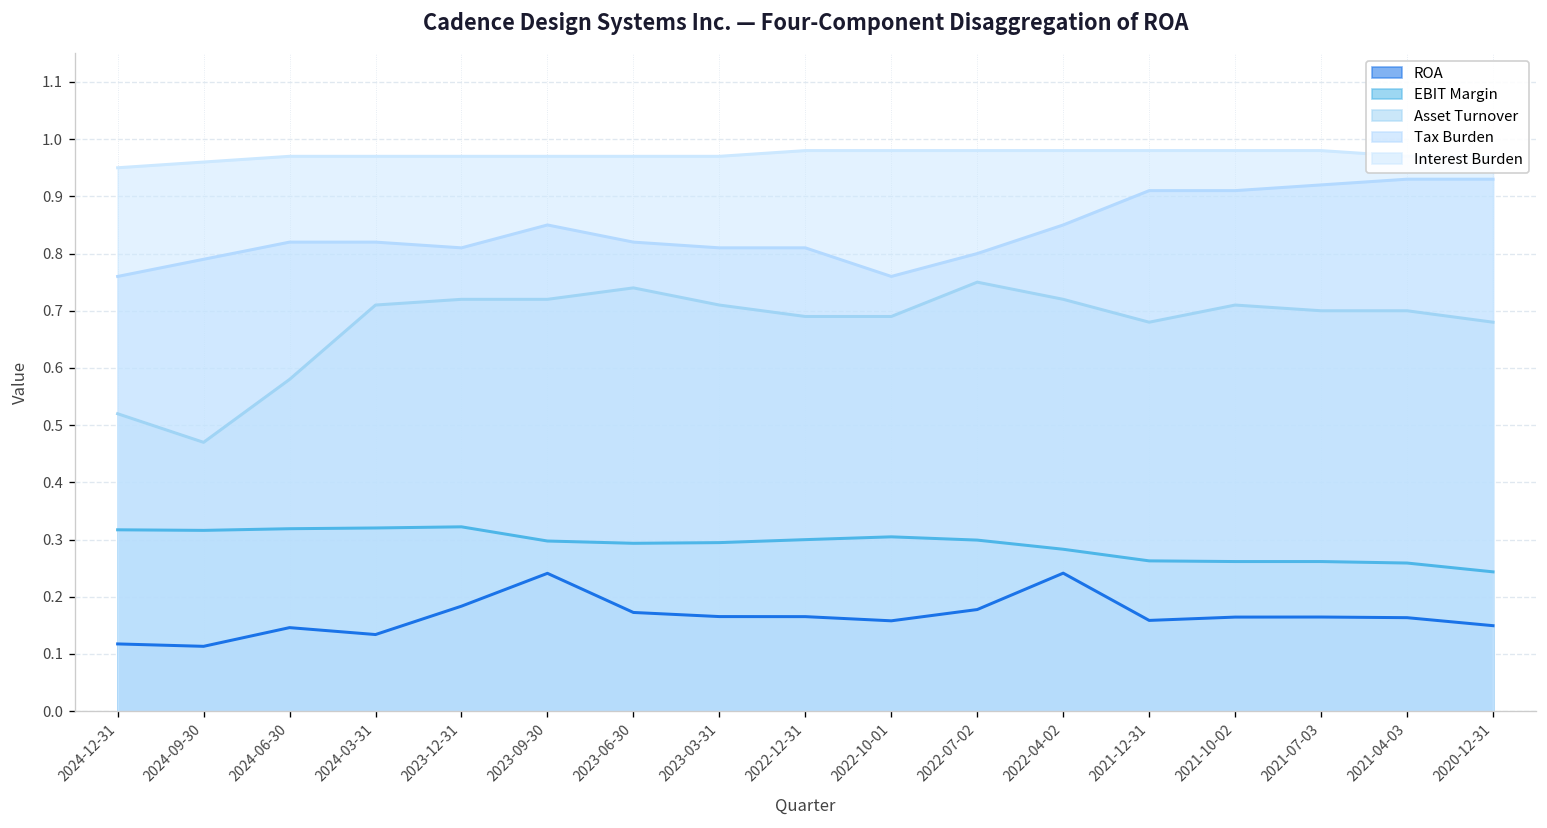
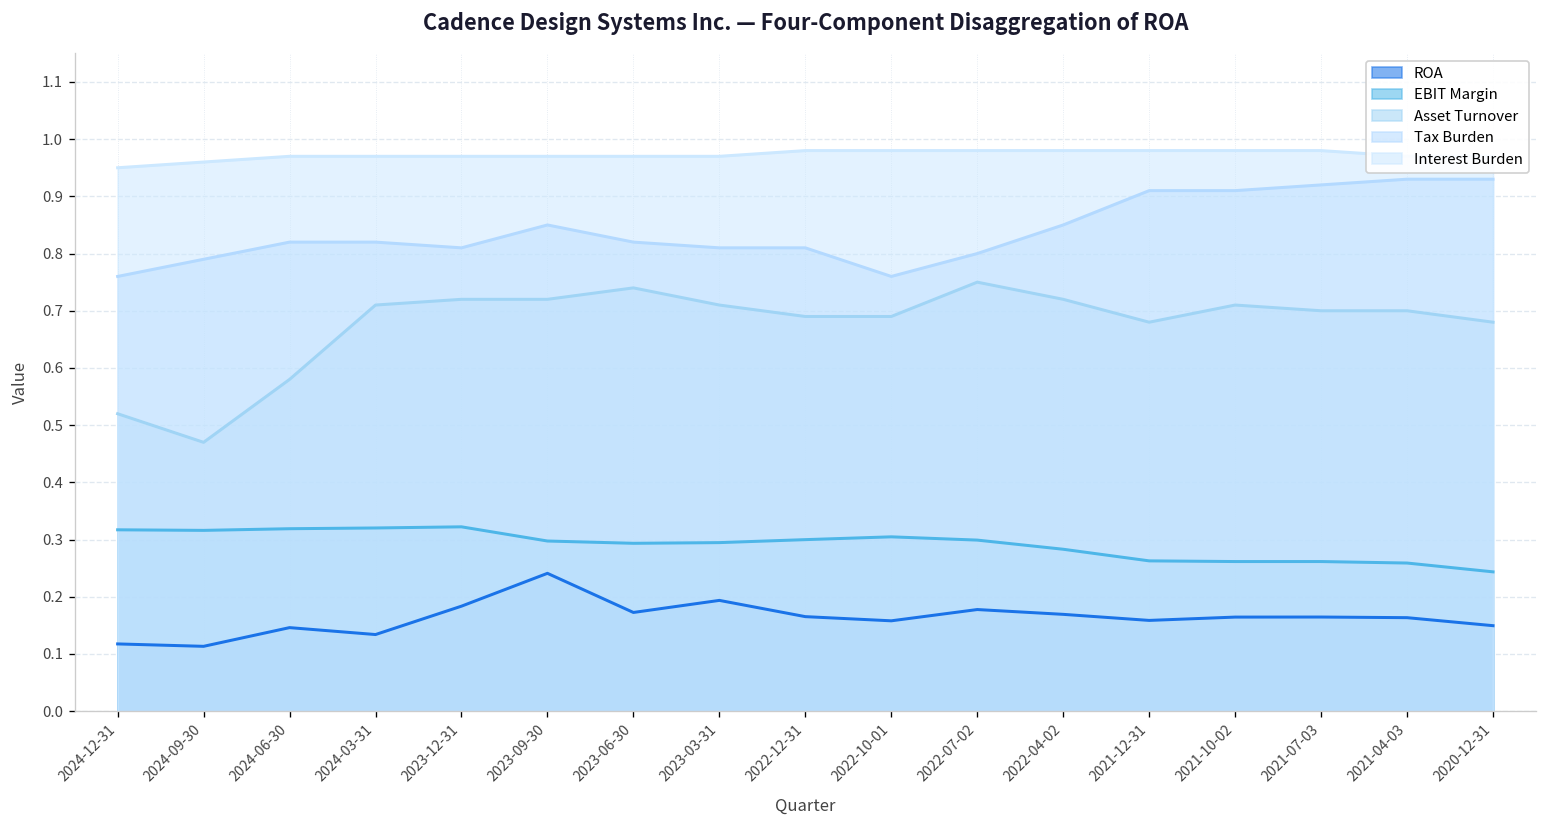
  {
    "ROA": {
      "2024-12-31": 0.12,
      "2024-09-30": 0.11,
      "2024-06-30": 0.15,
      "2024-03-31": 0.13,
      "2023-12-31": 0.18,
      "2023-09-30": 0.24,
      "2023-06-30": 0.17,
-     "2023-03-31": 0.17,
+     "2023-03-31": 0.19,
      "2022-12-31": 0.17,
      "2022-10-01": 0.16,
      "2022-07-02": 0.18,
-     "2022-04-02": 0.24,
+     "2022-04-02": 0.17,
      "2021-12-31": 0.16,
      "2021-10-02": 0.16,
      "2021-07-03": 0.16,
      "2021-04-03": 0.16,
      "2020-12-31": 0.15
    },
    "EBIT Margin": {
      "2024-12-31": 0.32,
      "2024-09-30": 0.32,
      "2024-06-30": 0.32,
      "2024-03-31": 0.32,
      "2023-12-31": 0.32,
      "2023-09-30": 0.30,
      "2023-06-30": 0.29,
      "2023-03-31": 0.29,
      "2022-12-31": 0.30,
      "2022-10-01": 0.30,
      "2022-07-02": 0.30,
      "2022-04-02": 0.28,
      "2021-12-31": 0.26,
      "2021-10-02": 0.26,
      "2021-07-03": 0.26,
      "2021-04-03": 0.26,
      "2020-12-31": 0.24
    }
  }
